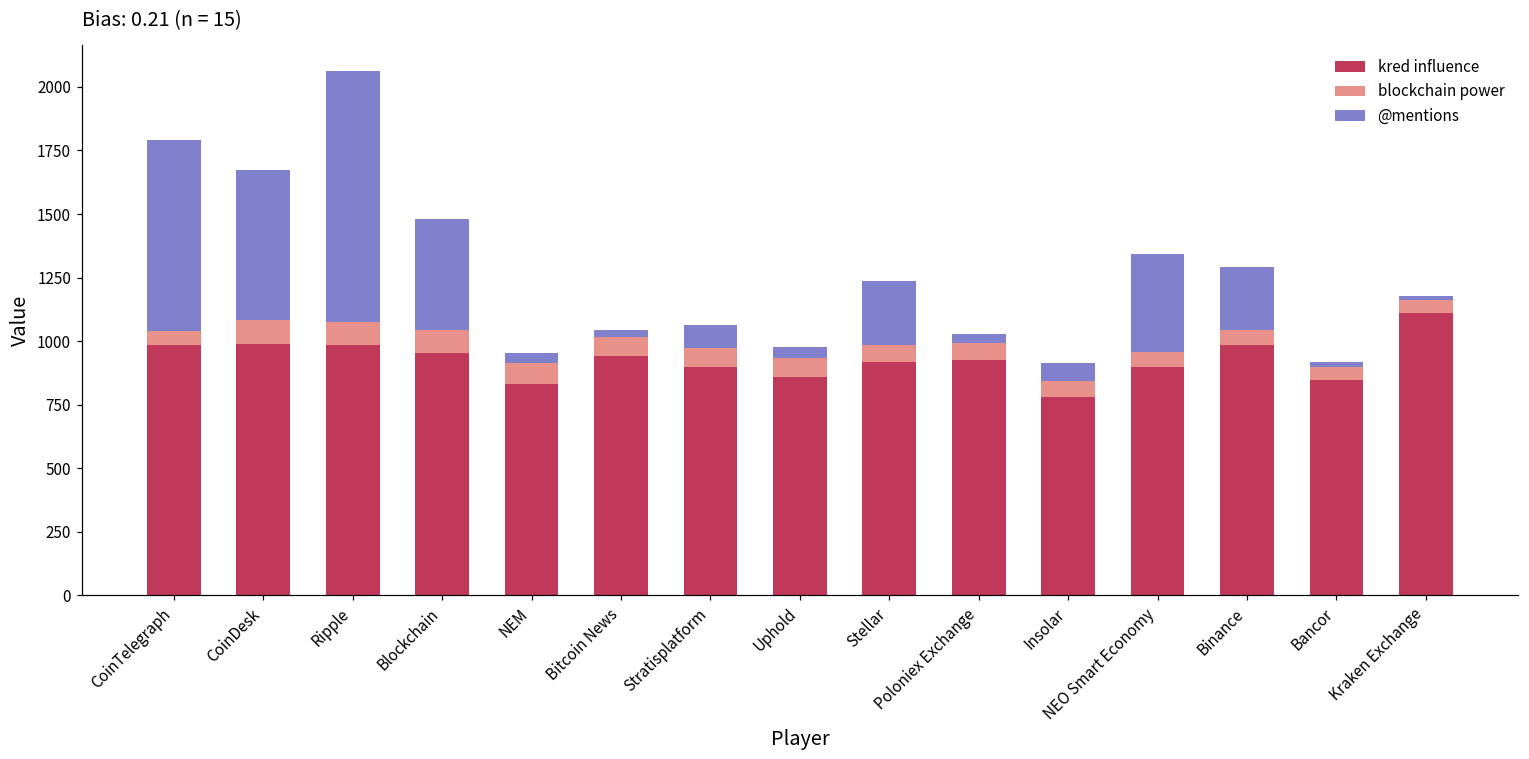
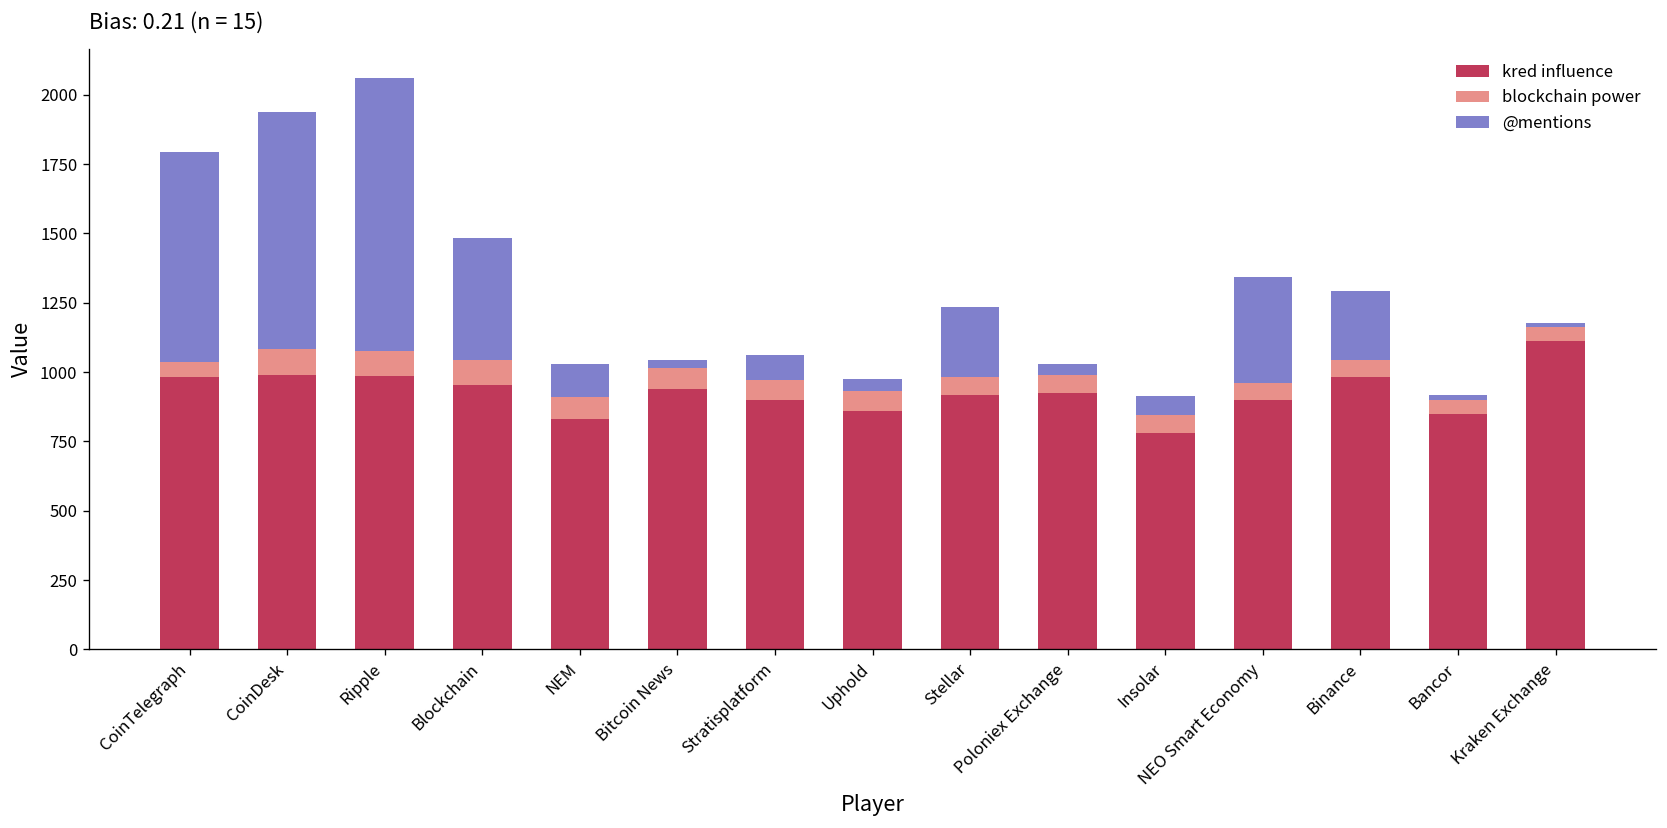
  {
    "kred influence": {
      "CoinTelegraph": 980,
      "CoinDesk": 990,
      "Ripple": 990,
      "Blockchain": 950,
      "NEM": 830,
      "Bitcoin News": 940,
      "Stratisplatform": 900,
      "Uphold": 860,
      "Stellar": 920,
      "Poloniex Exchange": 930,
      "Insolar": 780,
      "NEO Smart Economy": 900,
      "Binance": 980,
      "Bancor": 850,
      "Kraken Exchange": 1110
    },
    "blockchain power": {
      "CoinTelegraph": 50,
      "CoinDesk": 90,
      "Ripple": 90,
      "Blockchain": 90,
      "NEM": 80,
      "Bitcoin News": 80,
      "Stratisplatform": 70,
      "Uphold": 70,
      "Stellar": 70,
      "Poloniex Exchange": 70,
      "Insolar": 60,
      "NEO Smart Economy": 60,
      "Binance": 60,
      "Bancor": 50,
      "Kraken Exchange": 50
    },
    "@mentions": {
      "CoinTelegraph": 760,
-     "CoinDesk": 590,
+     "CoinDesk": 850,
      "Ripple": 990,
      "Blockchain": 440,
-     "NEM": 40,
+     "NEM": 120,
      "Bitcoin News": 30,
      "Stratisplatform": 90,
      "Uphold": 40,
      "Stellar": 250,
      "Poloniex Exchange": 40,
      "Insolar": 70,
      "NEO Smart Economy": 380,
      "Binance": 250,
      "Bancor": 20,
      "Kraken Exchange": 20
    }
  }
